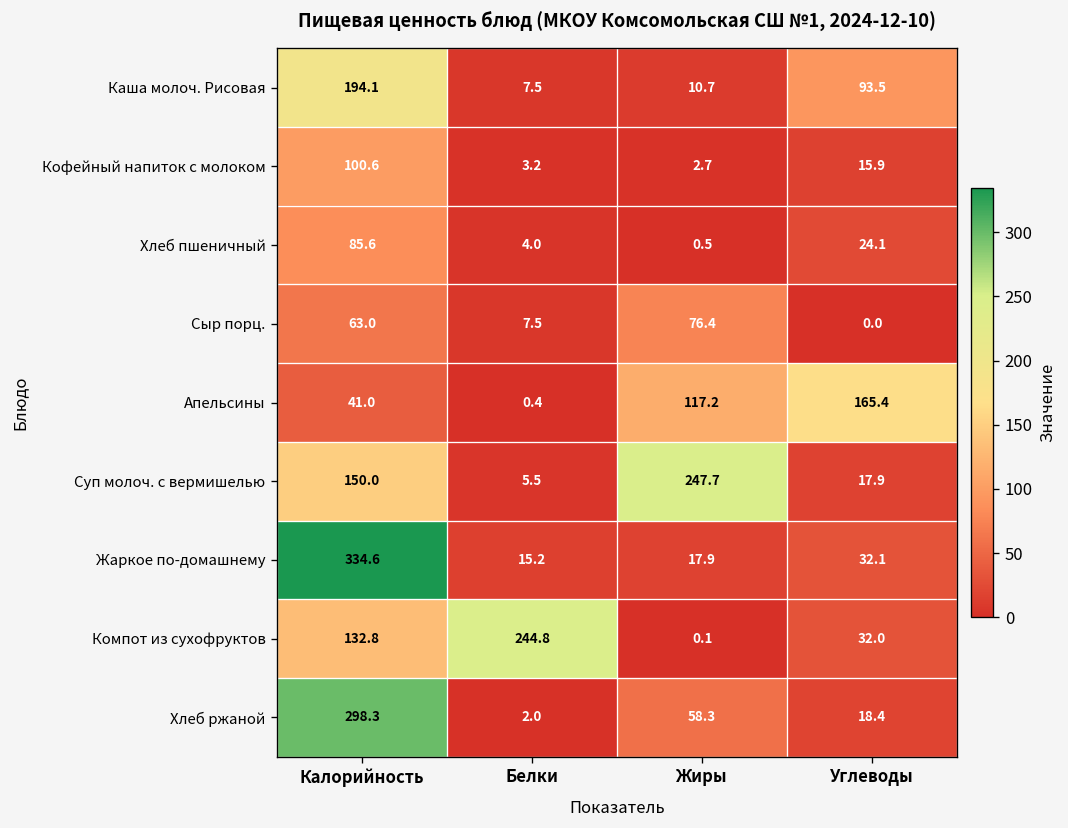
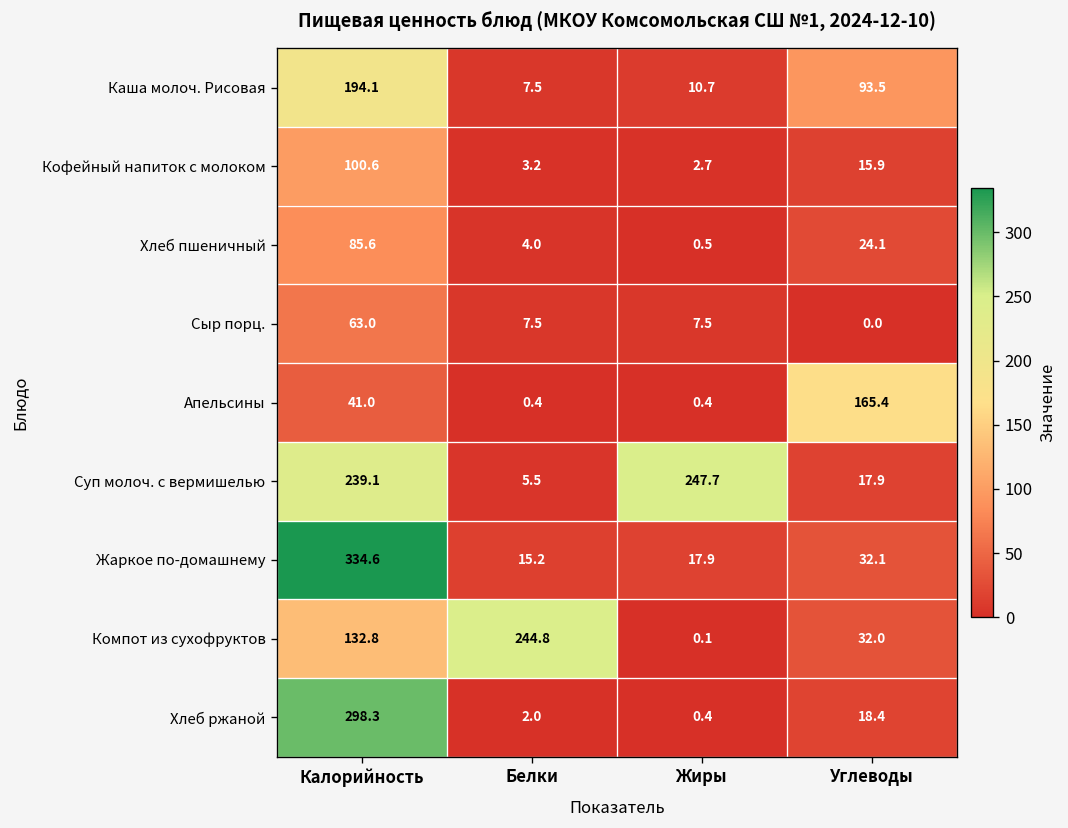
  {
    "Каша молоч. Рисовая": {
      "Калорийность": 194.1,
      "Белки": 7.5,
      "Жиры": 10.7,
      "Углеводы": 93.5
    },
    "Кофейный напиток с молоком": {
      "Калорийность": 100.6,
      "Белки": 3.2,
      "Жиры": 2.7,
      "Углеводы": 15.9
    },
    "Хлеб пшеничный": {
      "Калорийность": 85.6,
      "Белки": 4.0,
      "Жиры": 0.5,
      "Углеводы": 24.1
    },
    "Сыр порц.": {
      "Калорийность": 63.0,
      "Белки": 7.5,
-     "Жиры": 76.4,
+     "Жиры": 7.5,
      "Углеводы": 0.0
    },
    "Апельсины": {
      "Калорийность": 41.0,
      "Белки": 0.4,
-     "Жиры": 117.2,
+     "Жиры": 0.4,
      "Углеводы": 165.4
    },
    "Суп молоч. с вермишелью": {
-     "Калорийность": 150.0,
+     "Калорийность": 239.1,
      "Белки": 5.5,
      "Жиры": 247.7,
      "Углеводы": 17.9
    },
    "Жаркое по-домашнему": {
      "Калорийность": 334.6,
      "Белки": 15.2,
      "Жиры": 17.9,
      "Углеводы": 32.1
    },
    "Компот из сухофруктов": {
      "Калорийность": 132.8,
      "Белки": 244.8,
      "Жиры": 0.1,
      "Углеводы": 32.0
    },
    "Хлеб ржаной": {
      "Калорийность": 298.3,
      "Белки": 2.0,
-     "Жиры": 58.3,
+     "Жиры": 0.4,
      "Углеводы": 18.4
    }
  }
